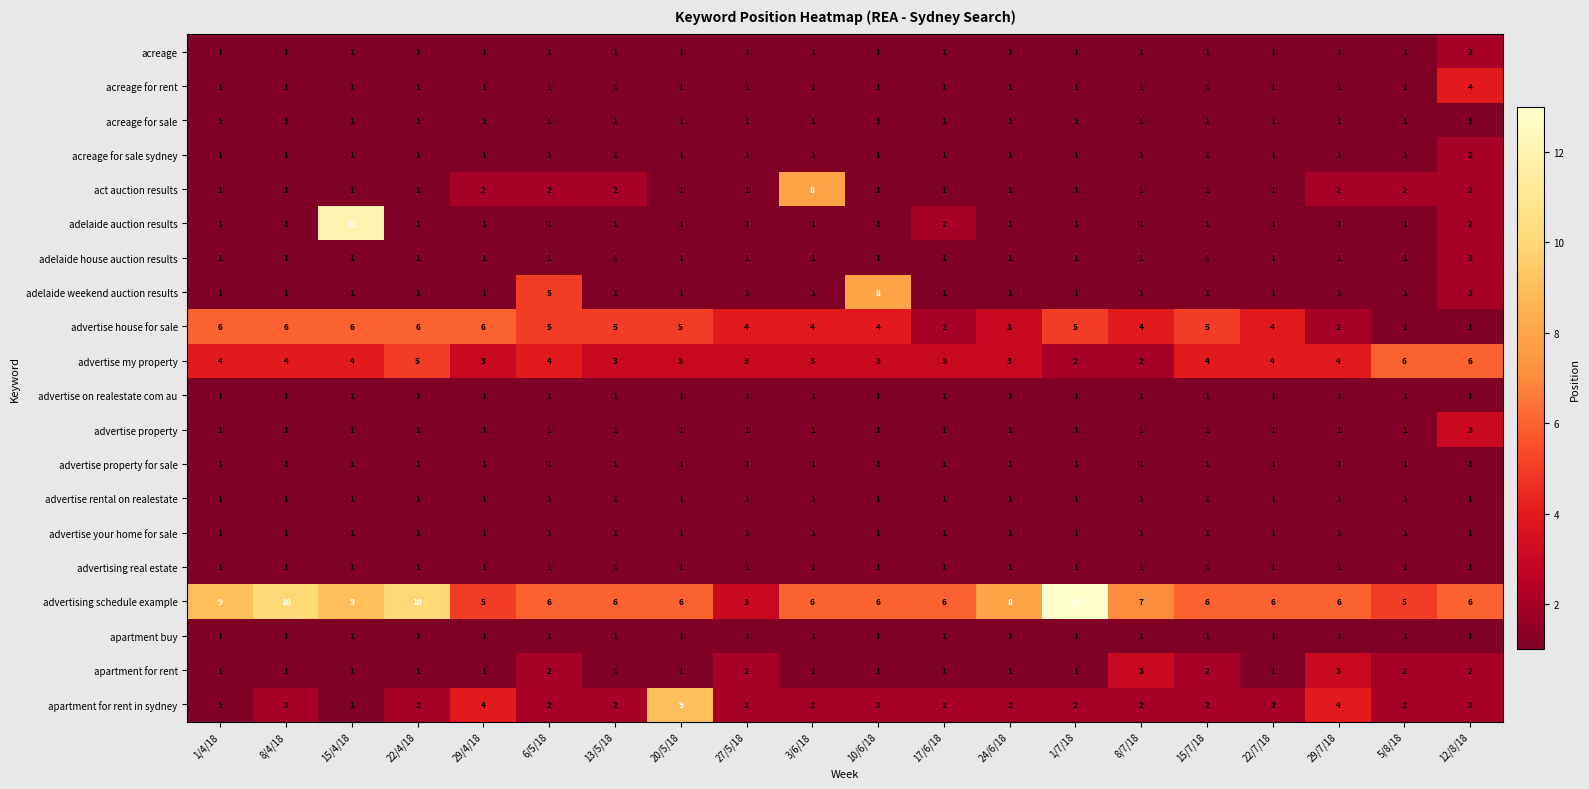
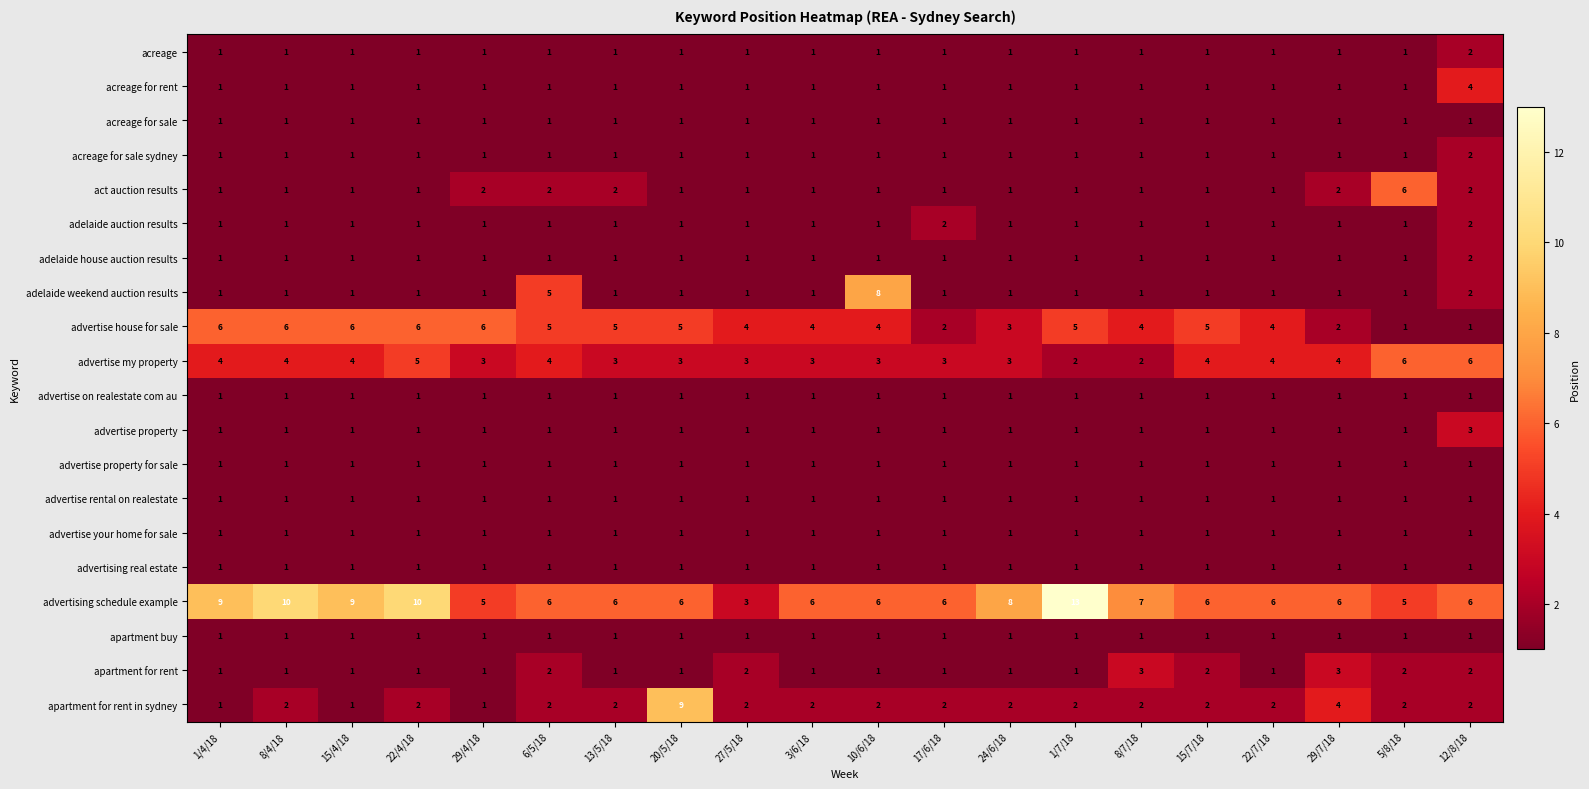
  {
    "act auction results": {
      "1/4/18": 1,
      "8/4/18": 1,
      "15/4/18": 1,
      "22/4/18": 1,
      "29/4/18": 2,
      "6/5/18": 2,
      "13/5/18": 2,
      "20/5/18": 1,
      "27/5/18": 1,
-     "3/6/18": 8,
+     "3/6/18": 1,
      "10/6/18": 1,
      "17/6/18": 1,
      "24/6/18": 1,
      "1/7/18": 1,
      "8/7/18": 1,
      "15/7/18": 1,
      "22/7/18": 1,
      "29/7/18": 2,
-     "5/8/18": 2,
+     "5/8/18": 6,
      "12/8/18": 2
    },
    "adelaide auction results": {
      "1/4/18": 1,
      "8/4/18": 1,
-     "15/4/18": 12,
+     "15/4/18": 1,
      "22/4/18": 1,
      "29/4/18": 1,
      "6/5/18": 1,
      "13/5/18": 1,
      "20/5/18": 1,
      "27/5/18": 1,
      "3/6/18": 1,
      "10/6/18": 1,
      "17/6/18": 2,
      "24/6/18": 1,
      "1/7/18": 1,
      "8/7/18": 1,
      "15/7/18": 1,
      "22/7/18": 1,
      "29/7/18": 1,
      "5/8/18": 1,
      "12/8/18": 2
    },
    "apartment for rent in sydney": {
      "1/4/18": 1,
      "8/4/18": 2,
      "15/4/18": 1,
      "22/4/18": 2,
-     "29/4/18": 4,
+     "29/4/18": 1,
      "6/5/18": 2,
      "13/5/18": 2,
      "20/5/18": 9,
      "27/5/18": 2,
      "3/6/18": 2,
      "10/6/18": 2,
      "17/6/18": 2,
      "24/6/18": 2,
      "1/7/18": 2,
      "8/7/18": 2,
      "15/7/18": 2,
      "22/7/18": 2,
      "29/7/18": 4,
      "5/8/18": 2,
      "12/8/18": 2
    }
  }
